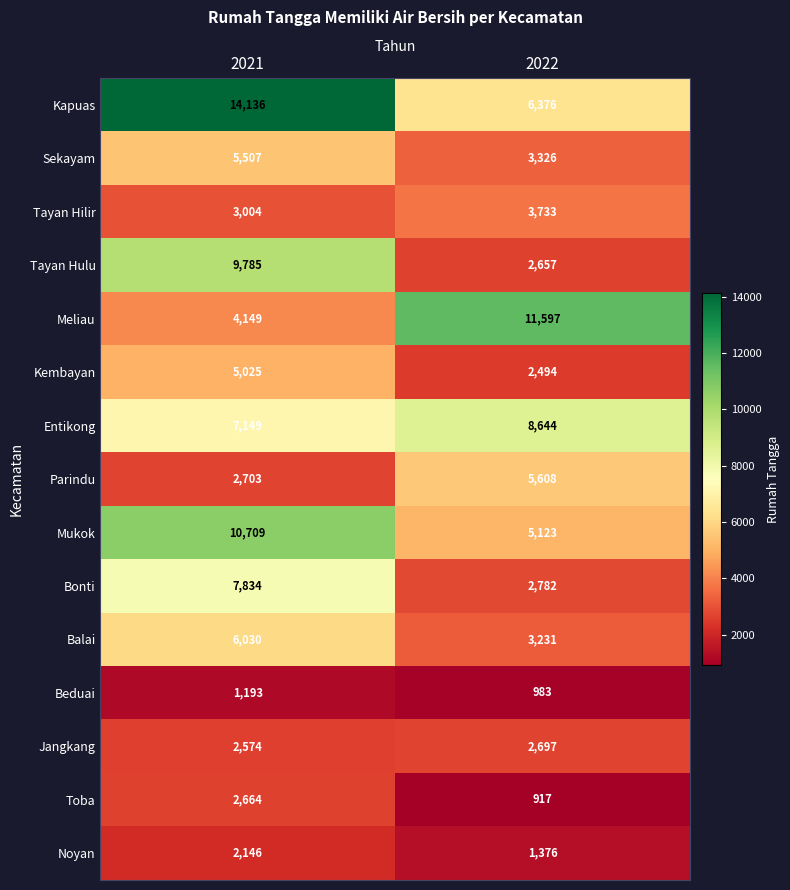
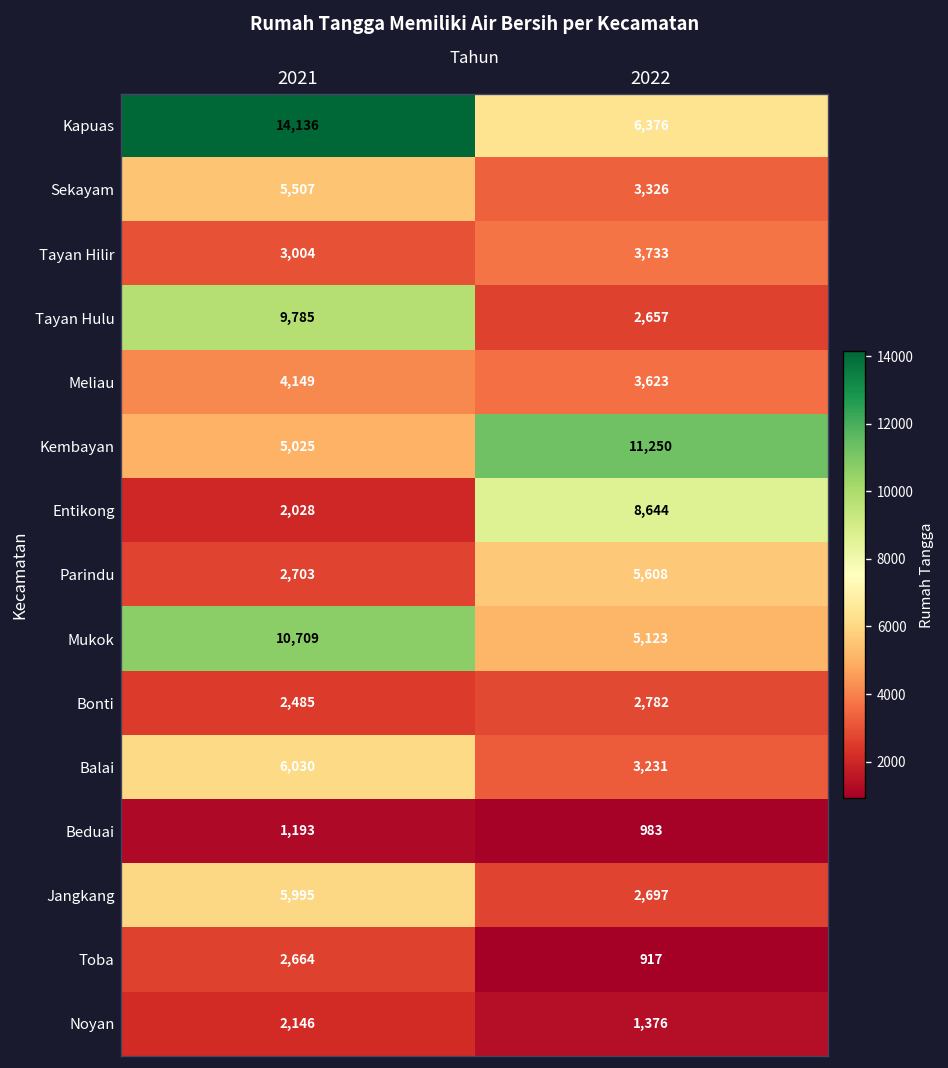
  {
    "Kapuas": {
      "2021": "14,136",
      "2022": "6,376"
    },
    "Sekayam": {
      "2021": "5,507",
      "2022": "3,326"
    },
    "Tayan Hilir": {
      "2021": "3,004",
      "2022": "3,733"
    },
    "Tayan Hulu": {
      "2021": "9,785",
      "2022": "2,657"
    },
    "Meliau": {
      "2021": "4,149",
-     "2022": "11,597"
+     "2022": "3,623"
    },
    "Kembayan": {
      "2021": "5,025",
-     "2022": "2,494"
+     "2022": "11,250"
    },
    "Entikong": {
-     "2021": "7,149",
+     "2021": "2,028",
      "2022": "8,644"
    },
    "Parindu": {
      "2021": "2,703",
      "2022": "5,608"
    },
    "Mukok": {
      "2021": "10,709",
      "2022": "5,123"
    },
    "Bonti": {
-     "2021": "7,834",
+     "2021": "2,485",
      "2022": "2,782"
    },
    "Balai": {
      "2021": "6,030",
      "2022": "3,231"
    },
    "Beduai": {
      "2021": "1,193",
      "2022": "983"
    },
    "Jangkang": {
-     "2021": "2,574",
+     "2021": "5,995",
      "2022": "2,697"
    },
    "Toba": {
      "2021": "2,664",
      "2022": "917"
    },
    "Noyan": {
      "2021": "2,146",
      "2022": "1,376"
    }
  }
